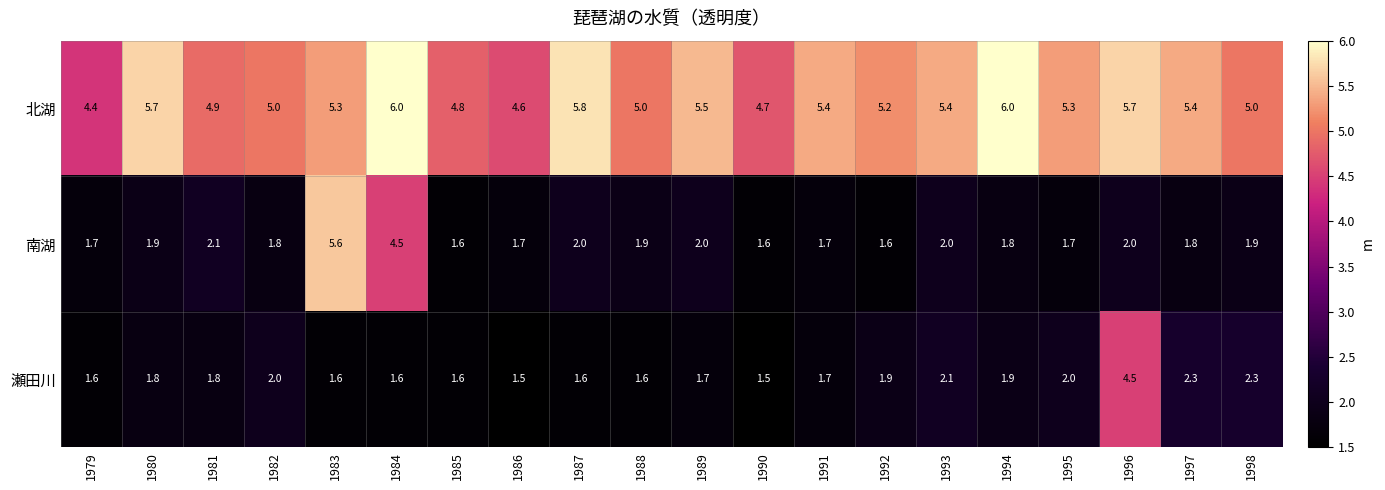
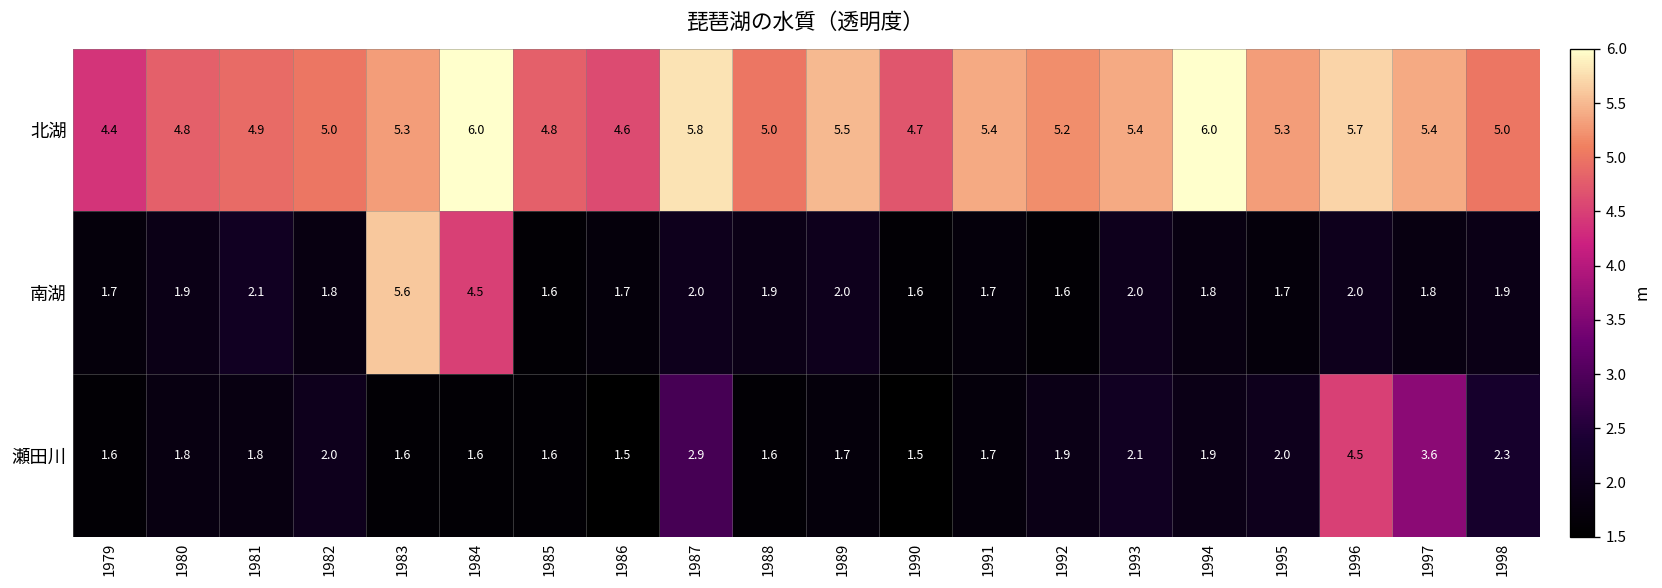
  {
    "北湖": {
      "1979": 4.4,
-     "1980": 5.7,
+     "1980": 4.8,
      "1981": 4.9,
      "1982": 5.0,
      "1983": 5.3,
      "1984": 6.0,
      "1985": 4.8,
      "1986": 4.6,
      "1987": 5.8,
      "1988": 5.0,
      "1989": 5.5,
      "1990": 4.7,
      "1991": 5.4,
      "1992": 5.2,
      "1993": 5.4,
      "1994": 6.0,
      "1995": 5.3,
      "1996": 5.7,
      "1997": 5.4,
      "1998": 5.0
    },
    "南湖": {
      "1979": 1.7,
      "1980": 1.9,
      "1981": 2.1,
      "1982": 1.8,
      "1983": 5.6,
      "1984": 4.5,
      "1985": 1.6,
      "1986": 1.7,
      "1987": 2.0,
      "1988": 1.9,
      "1989": 2.0,
      "1990": 1.6,
      "1991": 1.7,
      "1992": 1.6,
      "1993": 2.0,
      "1994": 1.8,
      "1995": 1.7,
      "1996": 2.0,
      "1997": 1.8,
      "1998": 1.9
    },
    "瀬田川": {
      "1979": 1.6,
      "1980": 1.8,
      "1981": 1.8,
      "1982": 2.0,
      "1983": 1.6,
      "1984": 1.6,
      "1985": 1.6,
      "1986": 1.5,
-     "1987": 1.6,
+     "1987": 2.9,
      "1988": 1.6,
      "1989": 1.7,
      "1990": 1.5,
      "1991": 1.7,
      "1992": 1.9,
      "1993": 2.1,
      "1994": 1.9,
      "1995": 2.0,
      "1996": 4.5,
-     "1997": 2.3,
+     "1997": 3.6,
      "1998": 2.3
    }
  }
